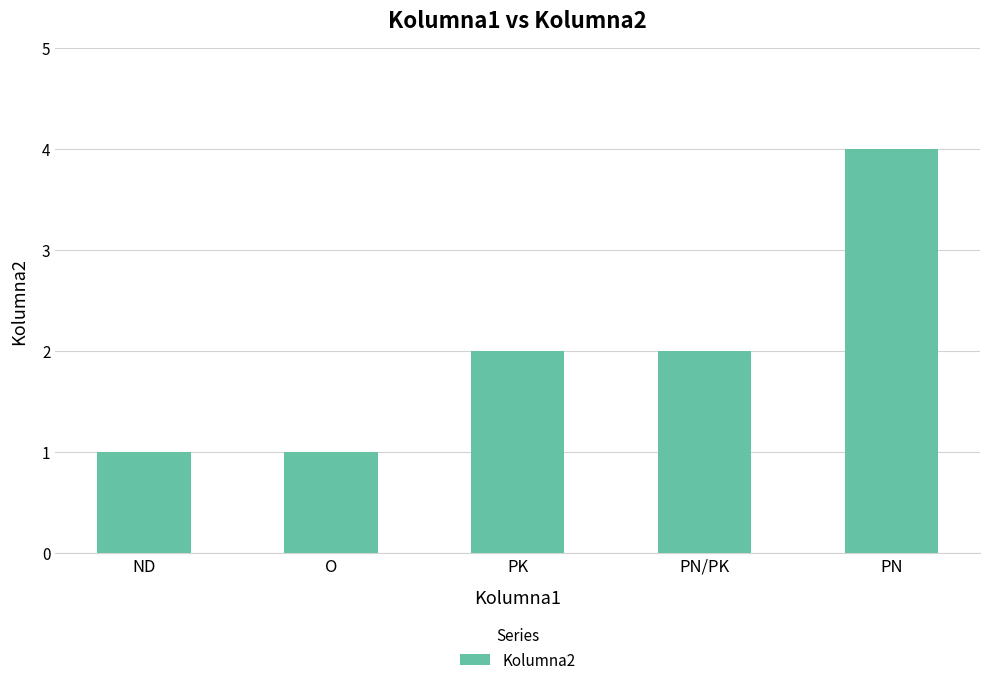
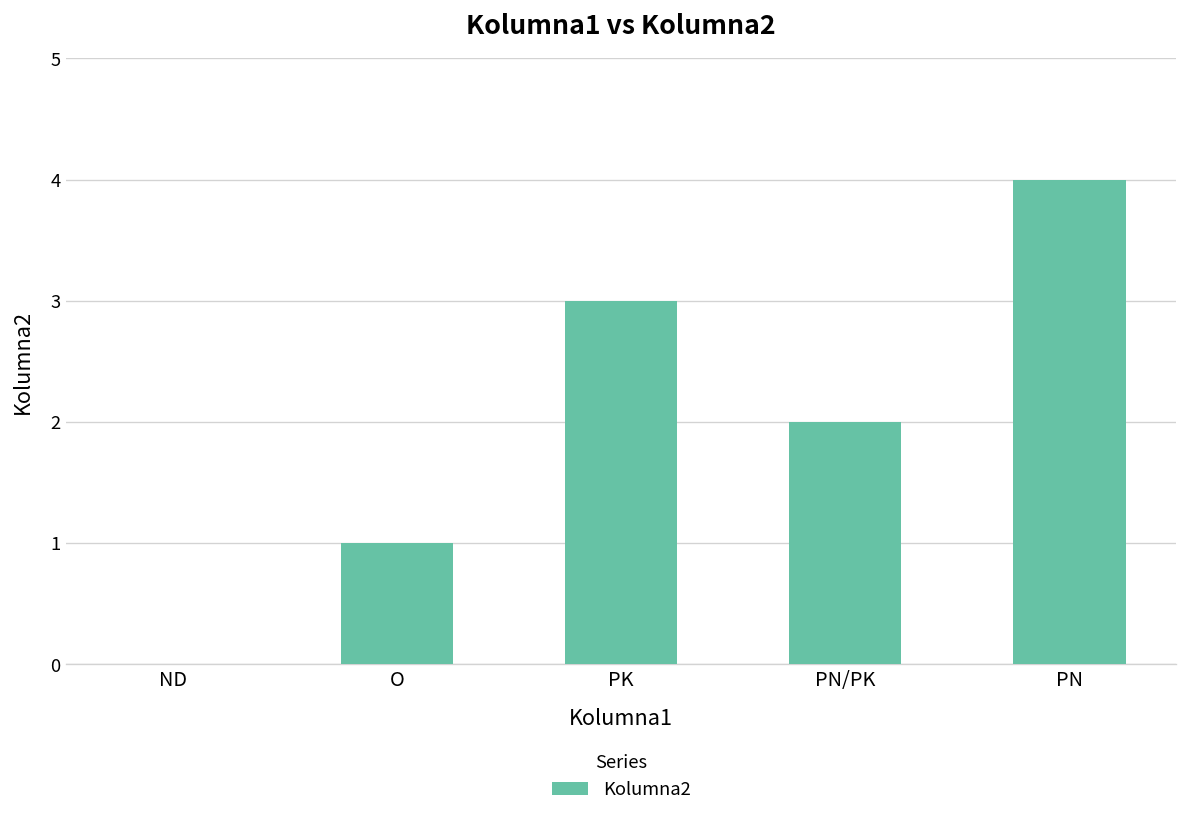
  {
-   "ND": 1,
+   "ND": 0,
    "O": 1,
-   "PK": 2,
+   "PK": 3,
    "PN/PK": 2,
    "PN": 4
  }
